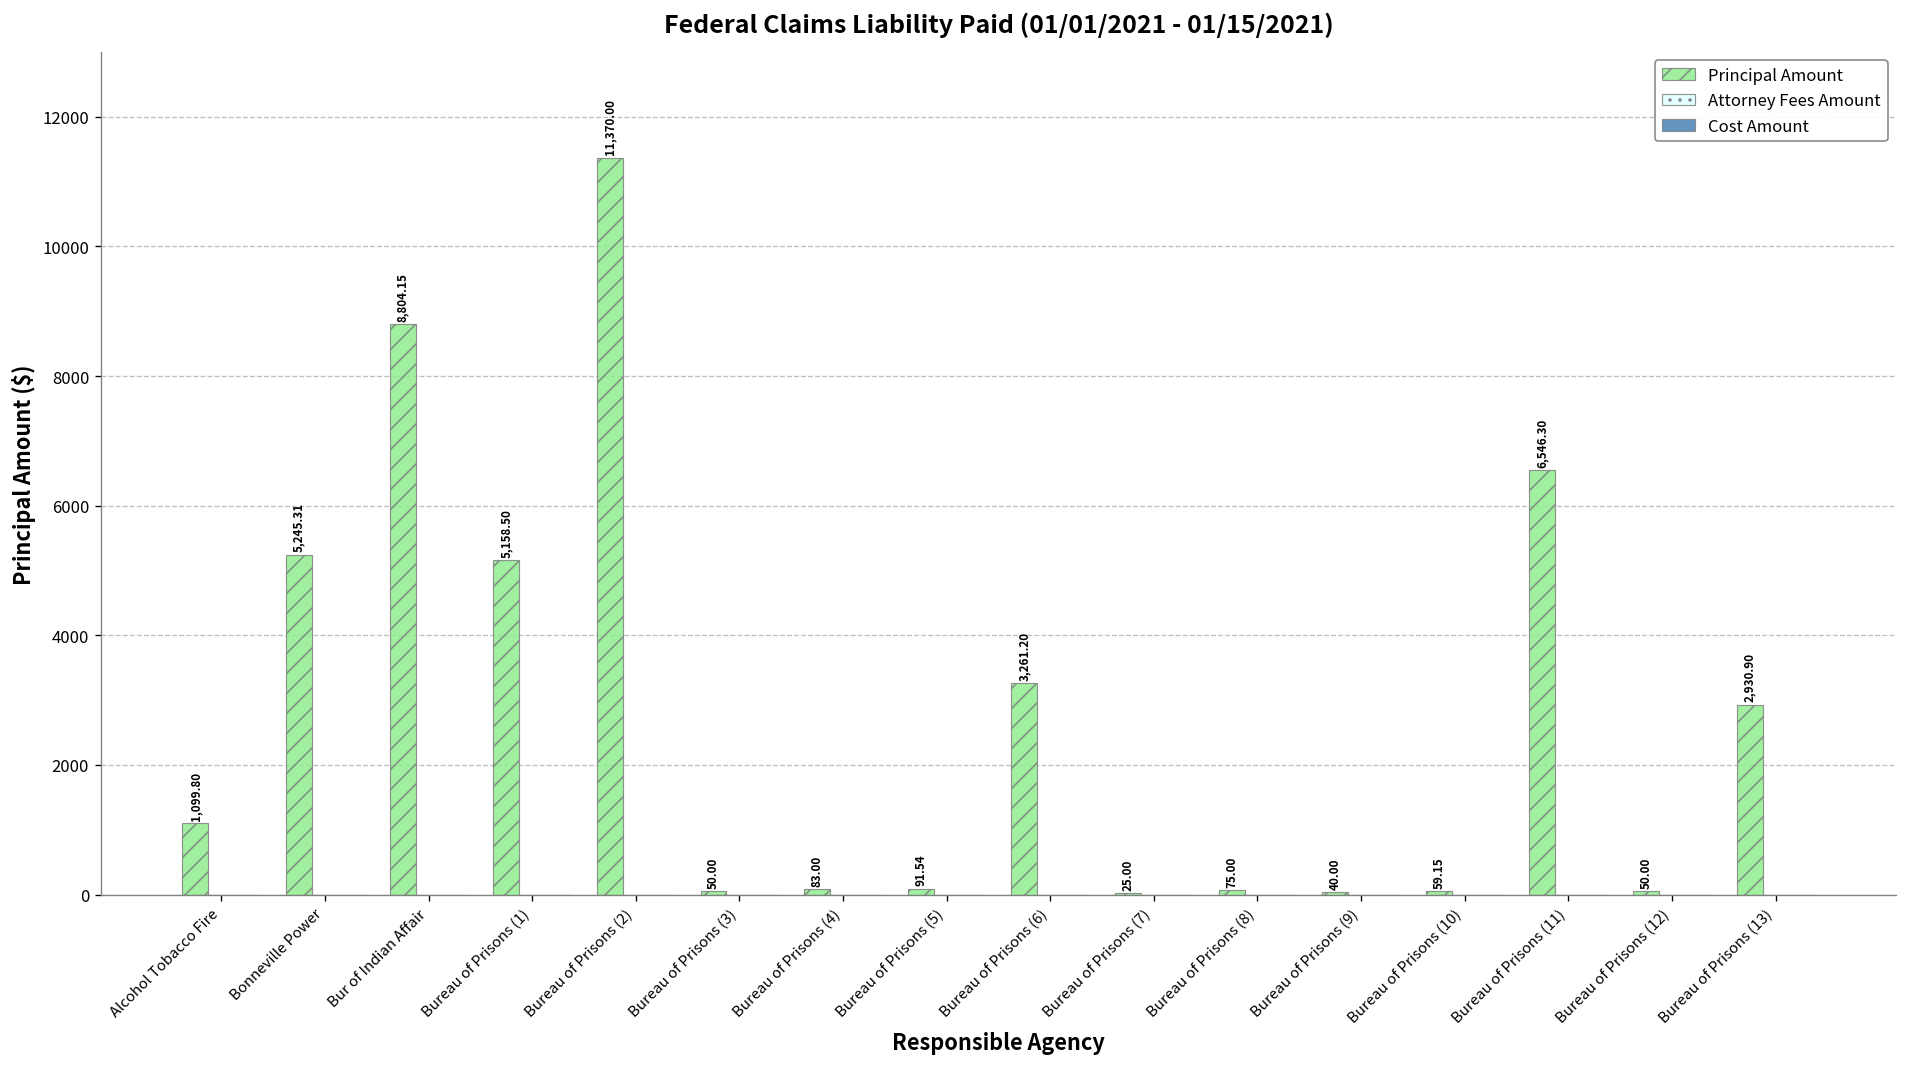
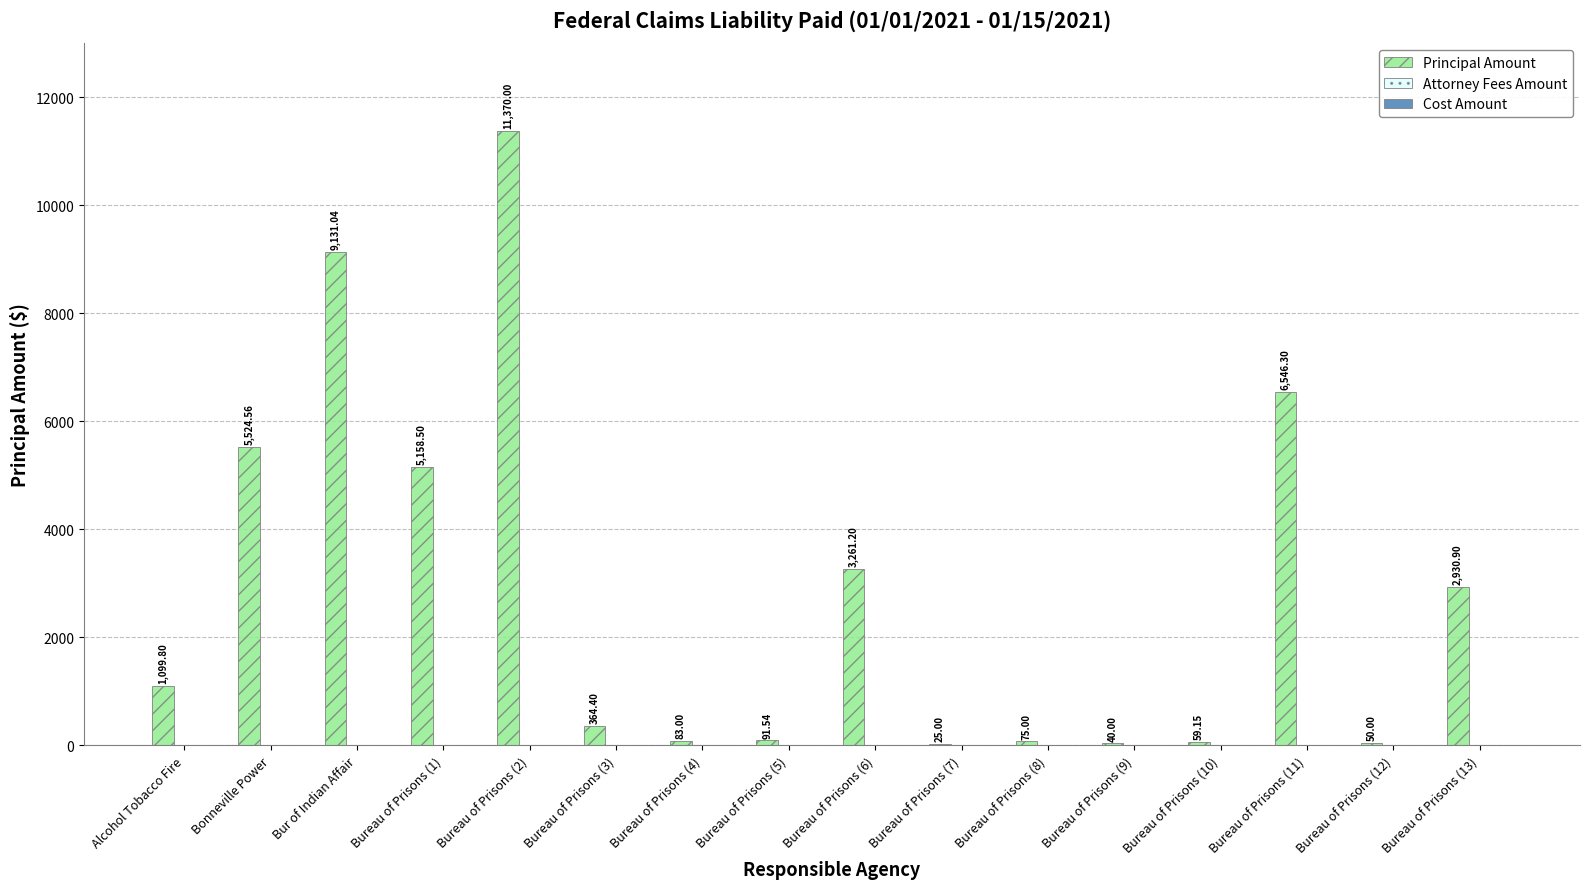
  {
    "Principal Amount": {
      "Alcohol Tobacco Fire": "1,099.80",
-     "Bonneville Power": "5,245.31",
-     "Bur of Indian Affair": "8,804.15",
+     "Bonneville Power": "5,524.56",
+     "Bur of Indian Affair": "9,131.04",
      "Bureau of Prisons (1)": "5,158.50",
      "Bureau of Prisons (2)": "11,370.00",
-     "Bureau of Prisons (3)": "50.00",
+     "Bureau of Prisons (3)": "364.40",
      "Bureau of Prisons (4)": "83.00",
      "Bureau of Prisons (5)": "91.54",
      "Bureau of Prisons (6)": "3,261.20",
      "Bureau of Prisons (7)": "25.00",
      "Bureau of Prisons (8)": "75.00",
      "Bureau of Prisons (9)": "40.00",
      "Bureau of Prisons (10)": "59.15",
      "Bureau of Prisons (11)": "6,546.30",
      "Bureau of Prisons (12)": "50.00",
      "Bureau of Prisons (13)": "2,930.90"
    },
    "Attorney Fees Amount": {
      "Alcohol Tobacco Fire": "0",
      "Bonneville Power": "0",
      "Bur of Indian Affair": "0",
      "Bureau of Prisons (1)": "0",
      "Bureau of Prisons (2)": "0",
      "Bureau of Prisons (3)": "0",
      "Bureau of Prisons (4)": "0",
      "Bureau of Prisons (5)": "0",
      "Bureau of Prisons (6)": "0",
      "Bureau of Prisons (7)": "0",
      "Bureau of Prisons (8)": "0",
      "Bureau of Prisons (9)": "0",
      "Bureau of Prisons (10)": "0",
      "Bureau of Prisons (11)": "0",
      "Bureau of Prisons (12)": "0",
      "Bureau of Prisons (13)": "0"
    },
    "Cost Amount": {
      "Alcohol Tobacco Fire": "0",
      "Bonneville Power": "0",
      "Bur of Indian Affair": "0",
      "Bureau of Prisons (1)": "0",
      "Bureau of Prisons (2)": "0",
      "Bureau of Prisons (3)": "0",
      "Bureau of Prisons (4)": "0",
      "Bureau of Prisons (5)": "0",
      "Bureau of Prisons (6)": "0",
      "Bureau of Prisons (7)": "0",
      "Bureau of Prisons (8)": "0",
      "Bureau of Prisons (9)": "0",
      "Bureau of Prisons (10)": "0",
      "Bureau of Prisons (11)": "0",
      "Bureau of Prisons (12)": "0",
      "Bureau of Prisons (13)": "0"
    }
  }
